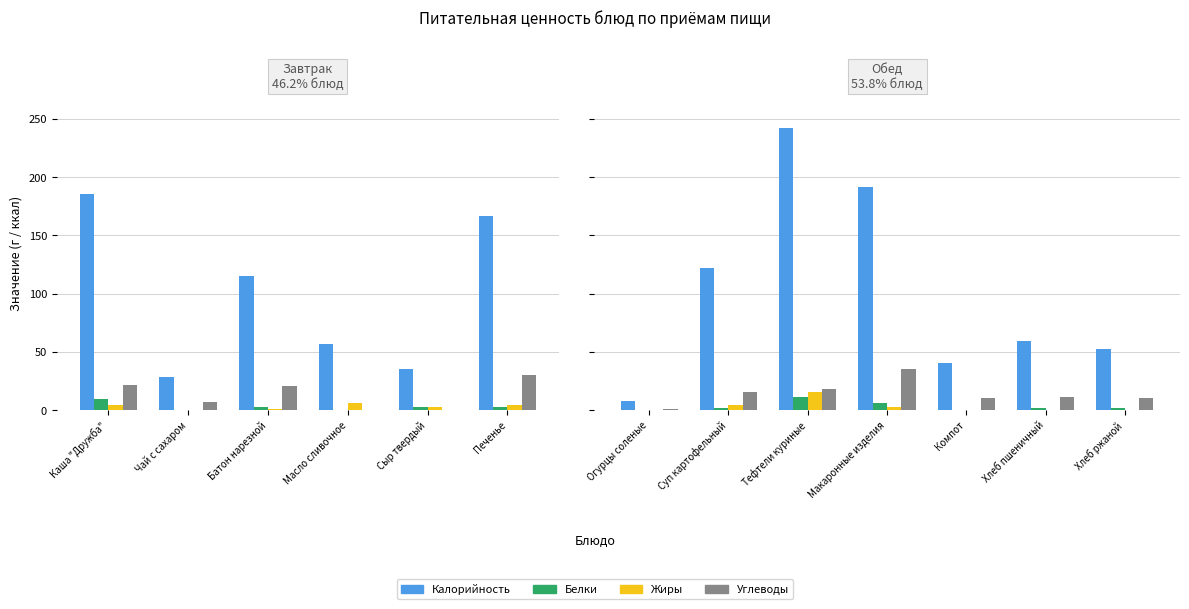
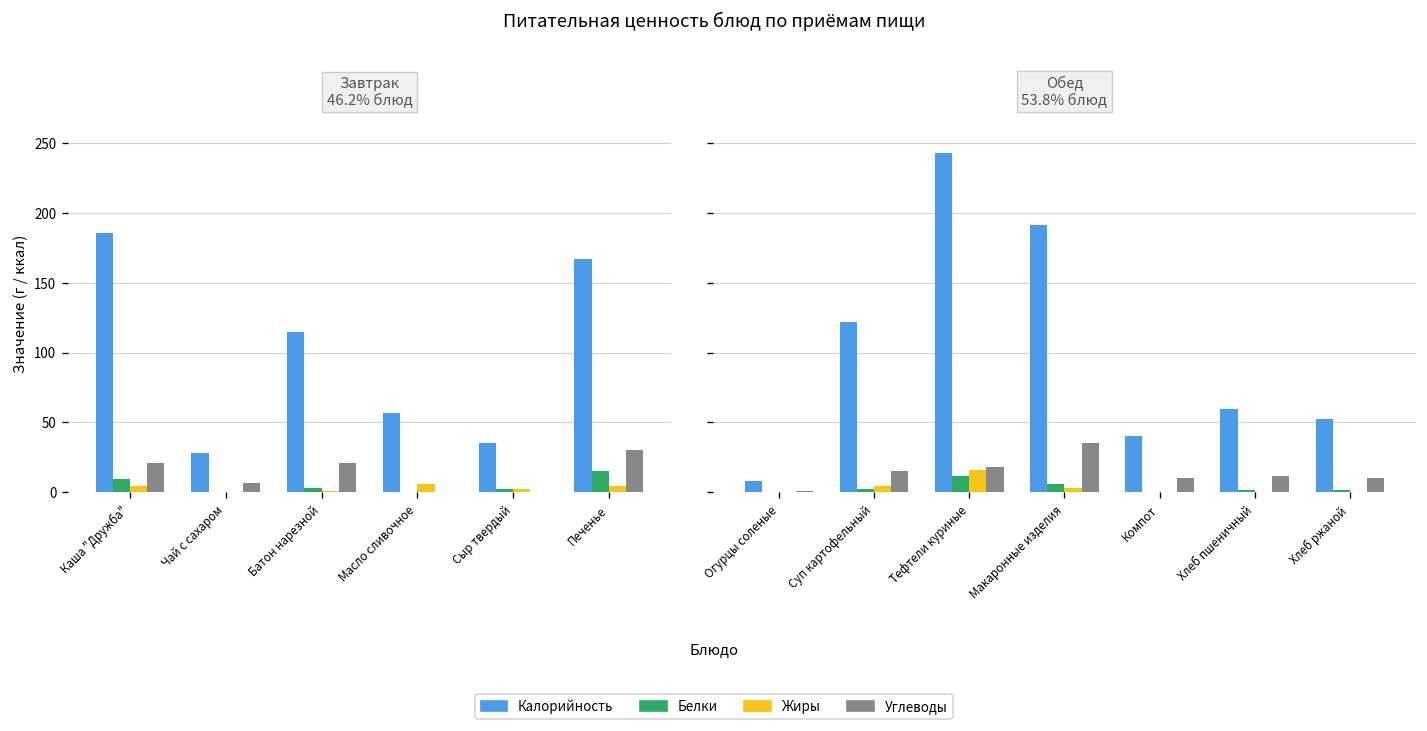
  {
    "Завтрак 46.2% блюд": {
      "Калорийность": {
        "Каша \"Дружба\"": 185,
        "Чай с сахаром": 28,
        "Батон нарезной": 115,
        "Масло сливочное": 57,
        "Сыр твердый": 36,
        "Печенье": 167
      },
      "Белки": {
        "Каша \"Дружба\"": 9,
        "Батон нарезной": 3,
        "Сыр твердый": 3,
-       "Печенье": 3
+       "Печенье": 15
      },
      "Жиры": {
        "Каша \"Дружба\"": 5,
        "Масло сливочное": 6,
        "Сыр твердый": 3,
        "Печенье": 5
      },
      "Углеводы": {
        "Каша \"Дружба\"": 21,
        "Чай с сахаром": 7,
        "Батон нарезной": 21,
        "Печенье": 30
      }
    }
  }
